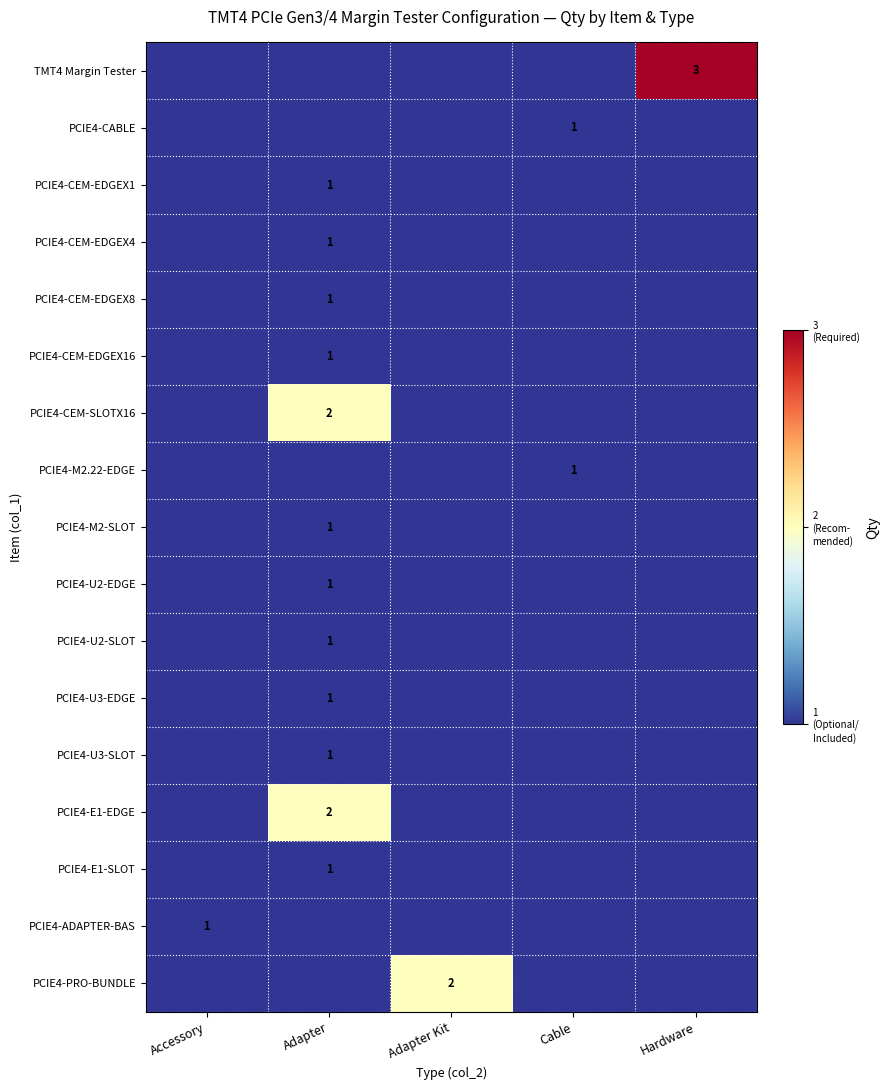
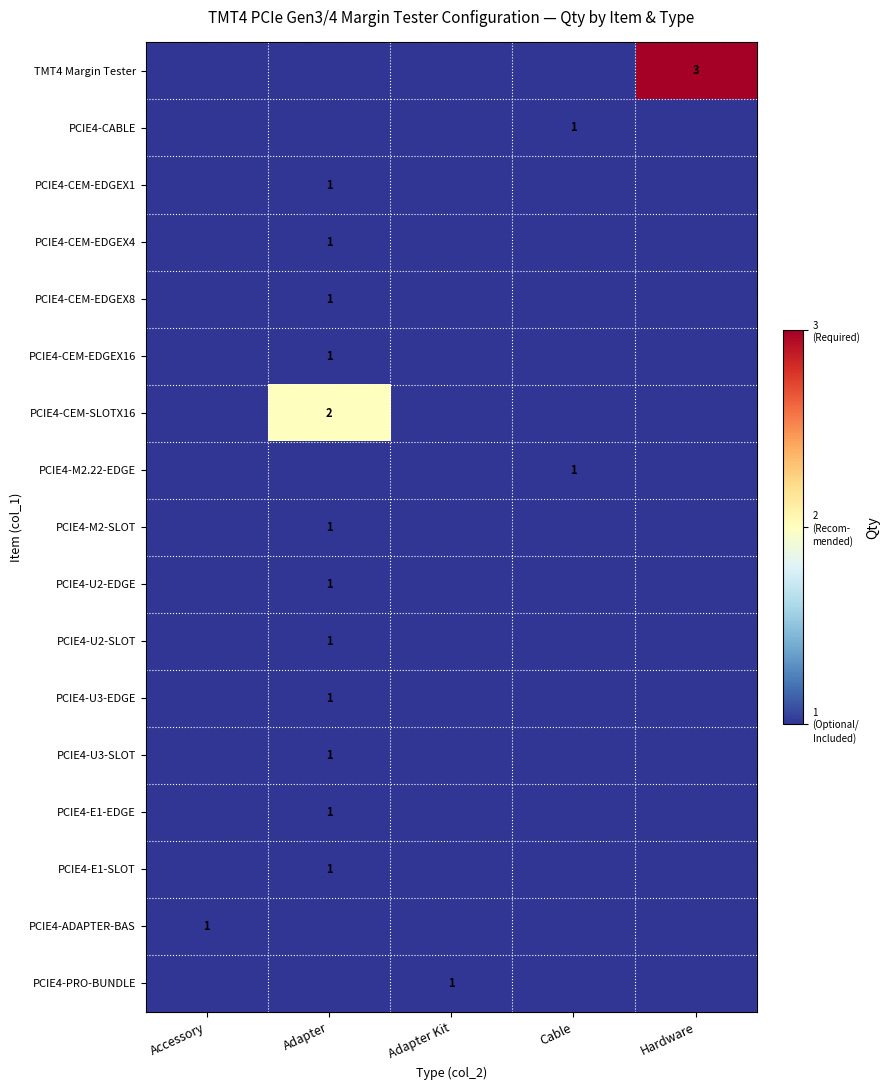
  {
    "TMT4 Margin Tester": {
      "Hardware": 3
    },
    "PCIE4-CABLE": {
      "Cable": 1
    },
    "PCIE4-CEM-EDGEX1": {
      "Adapter": 1
    },
    "PCIE4-CEM-EDGEX4": {
      "Adapter": 1
    },
    "PCIE4-CEM-EDGEX8": {
      "Adapter": 1
    },
    "PCIE4-CEM-EDGEX16": {
      "Adapter": 1
    },
    "PCIE4-CEM-SLOTX16": {
      "Adapter": 2
    },
    "PCIE4-M2.22-EDGE": {
      "Cable": 1
    },
    "PCIE4-M2-SLOT": {
      "Adapter": 1
    },
    "PCIE4-U2-EDGE": {
      "Adapter": 1
    },
    "PCIE4-U2-SLOT": {
      "Adapter": 1
    },
    "PCIE4-U3-EDGE": {
      "Adapter": 1
    },
    "PCIE4-U3-SLOT": {
      "Adapter": 1
    },
    "PCIE4-E1-EDGE": {
-     "Adapter": 2
+     "Adapter": 1
    },
    "PCIE4-E1-SLOT": {
      "Adapter": 1
    },
    "PCIE4-ADAPTER-BAS": {
      "Accessory": 1
    },
    "PCIE4-PRO-BUNDLE": {
-     "Adapter Kit": 2
+     "Adapter Kit": 1
    }
  }
